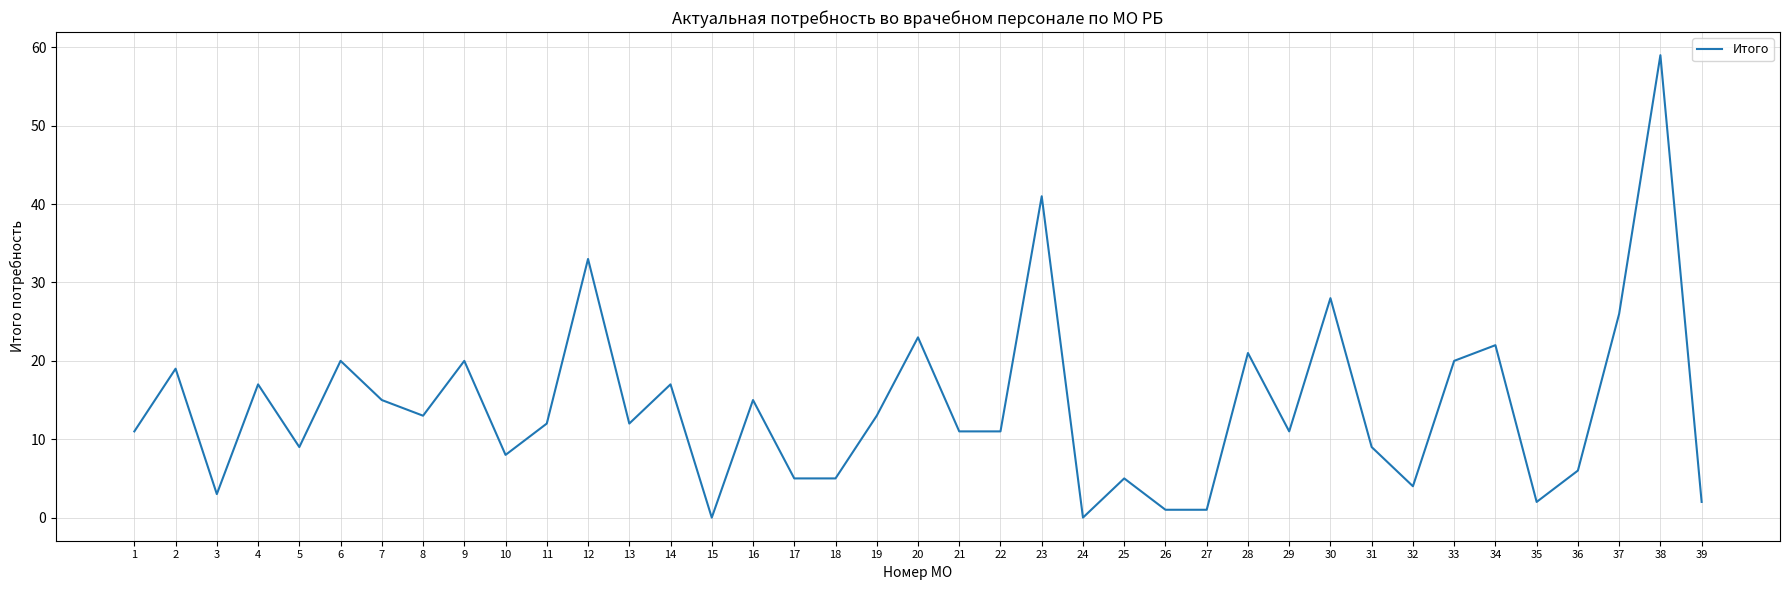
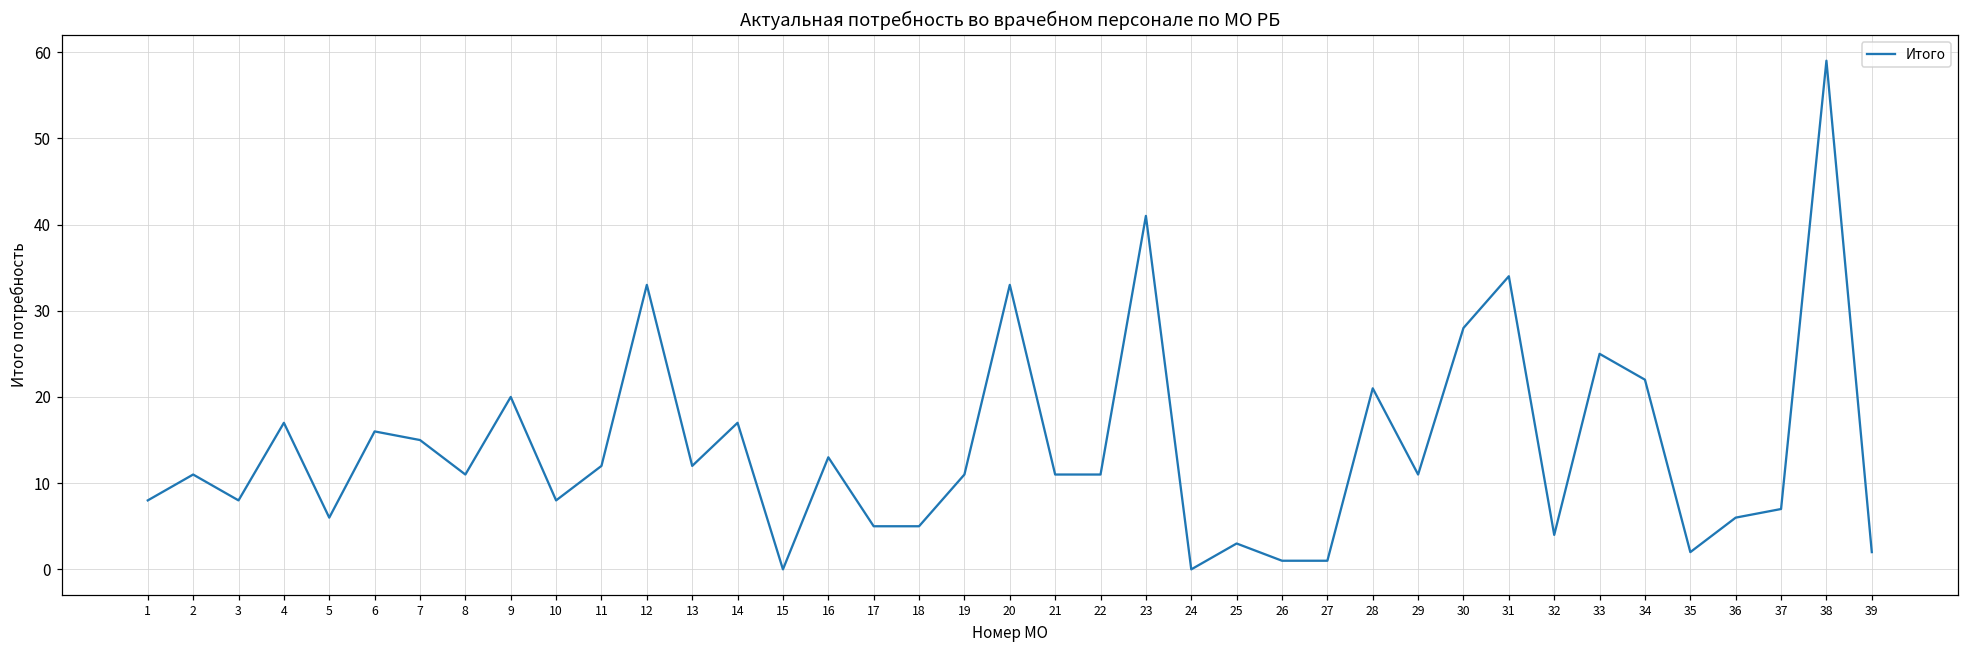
  {
-   "1": 11,
-   "2": 19,
-   "3": 3,
+   "1": 8,
+   "2": 11,
+   "3": 8,
    "4": 17,
-   "5": 9,
-   "6": 20,
+   "5": 6,
+   "6": 16,
    "7": 15,
-   "8": 13,
+   "8": 11,
    "9": 20,
    "10": 8,
    "11": 12,
    "12": 33,
    "13": 12,
    "14": 17,
    "15": 0,
-   "16": 15,
+   "16": 13,
    "17": 5,
    "18": 5,
-   "19": 13,
-   "20": 23,
+   "19": 11,
+   "20": 33,
    "21": 11,
    "22": 11,
    "23": 41,
    "24": 0,
-   "25": 5,
+   "25": 3,
    "26": 1,
    "27": 1,
    "28": 21,
    "29": 11,
    "30": 28,
-   "31": 9,
+   "31": 34,
    "32": 4,
-   "33": 20,
+   "33": 25,
    "34": 22,
    "35": 2,
    "36": 6,
-   "37": 26,
+   "37": 7,
    "38": 59,
    "39": 2
  }
